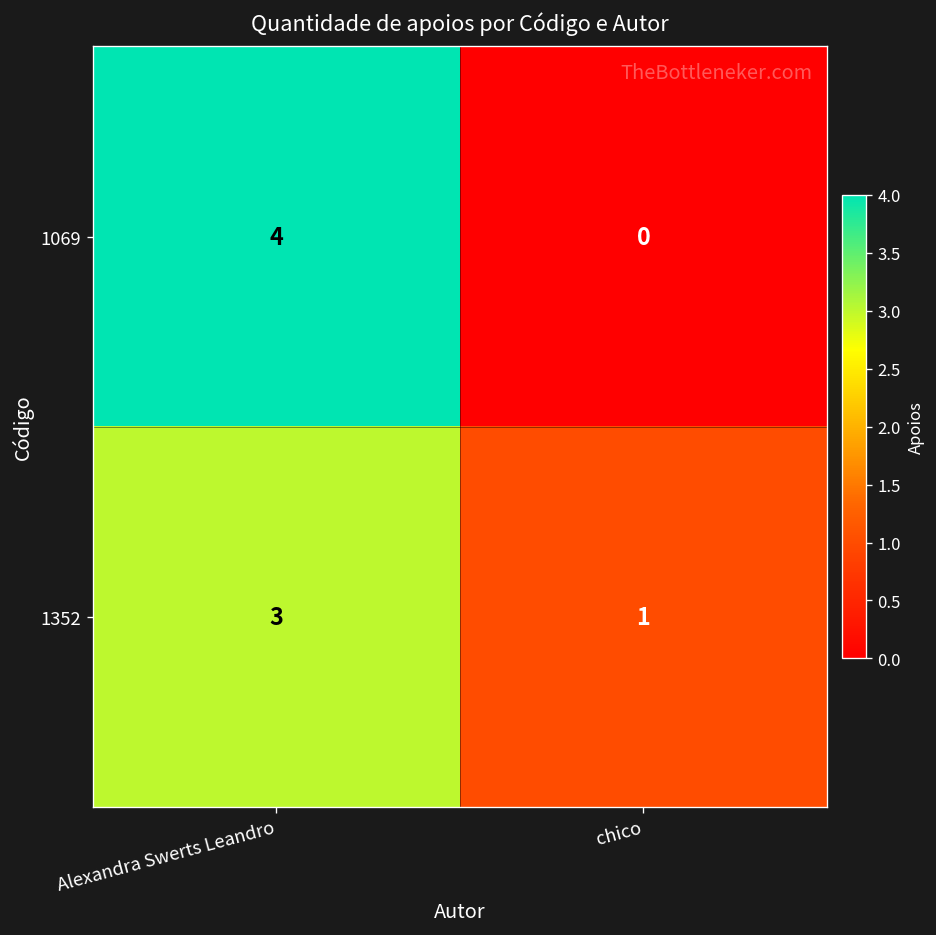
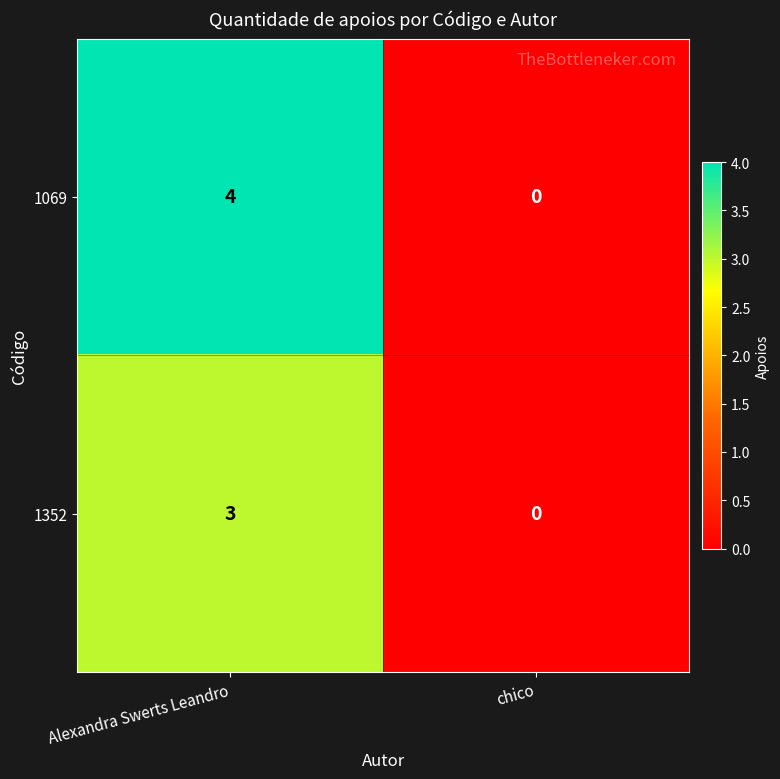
  {
    "1069": {
      "Alexandra Swerts Leandro": 4
    },
    "1352": {
      "Alexandra Swerts Leandro": 3,
-     "chico": 1
+     "chico": 0
    }
  }
